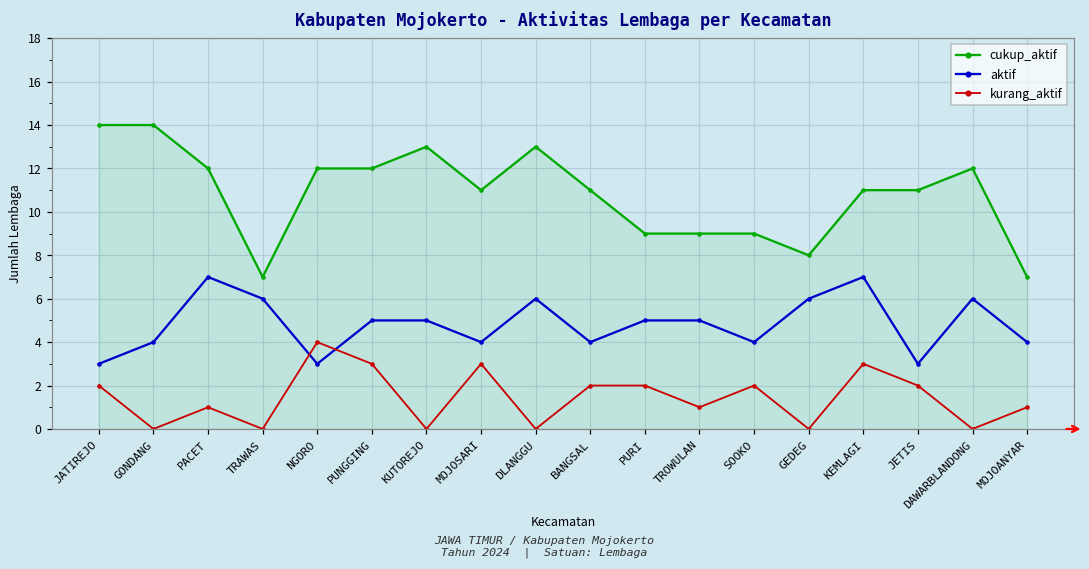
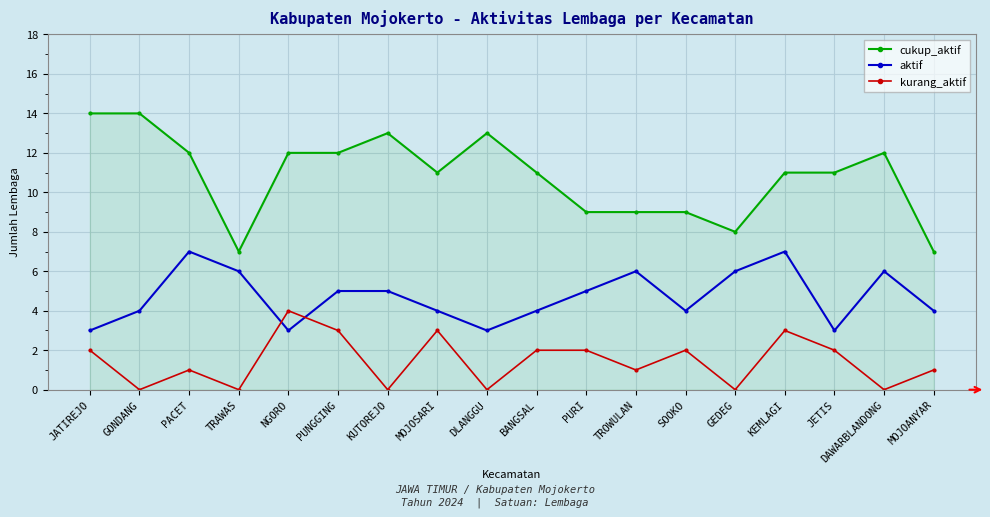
  {
    "cukup_aktif": {
      "JATIREJO": 14,
      "GONDANG": 14,
      "PACET": 12,
      "TRAWAS": 7,
      "NGORO": 12,
      "PUNGGING": 12,
      "KUTOREJO": 13,
      "MOJOSARI": 11,
      "DLANGGU": 13,
      "BANGSAL": 11,
      "PURI": 9,
      "TROWULAN": 9,
      "SOOKO": 9,
      "GEDEG": 8,
      "KEMLAGI": 11,
      "JETIS": 11,
      "DAWARBLANDONG": 12,
      "MOJOANYAR": 7
    },
    "aktif": {
      "JATIREJO": 3,
      "GONDANG": 4,
      "PACET": 7,
      "TRAWAS": 6,
      "NGORO": 3,
      "PUNGGING": 5,
      "KUTOREJO": 5,
      "MOJOSARI": 4,
-     "DLANGGU": 6,
+     "DLANGGU": 3,
      "BANGSAL": 4,
      "PURI": 5,
-     "TROWULAN": 5,
+     "TROWULAN": 6,
      "SOOKO": 4,
      "GEDEG": 6,
      "KEMLAGI": 7,
      "JETIS": 3,
      "DAWARBLANDONG": 6,
      "MOJOANYAR": 4
    },
    "kurang_aktif": {
      "JATIREJO": 2,
      "GONDANG": 0,
      "PACET": 1,
      "TRAWAS": 0,
      "NGORO": 4,
      "PUNGGING": 3,
      "KUTOREJO": 0,
      "MOJOSARI": 3,
      "DLANGGU": 0,
      "BANGSAL": 2,
      "PURI": 2,
      "TROWULAN": 1,
      "SOOKO": 2,
      "GEDEG": 0,
      "KEMLAGI": 3,
      "JETIS": 2,
      "DAWARBLANDONG": 0,
      "MOJOANYAR": 1
    }
  }
